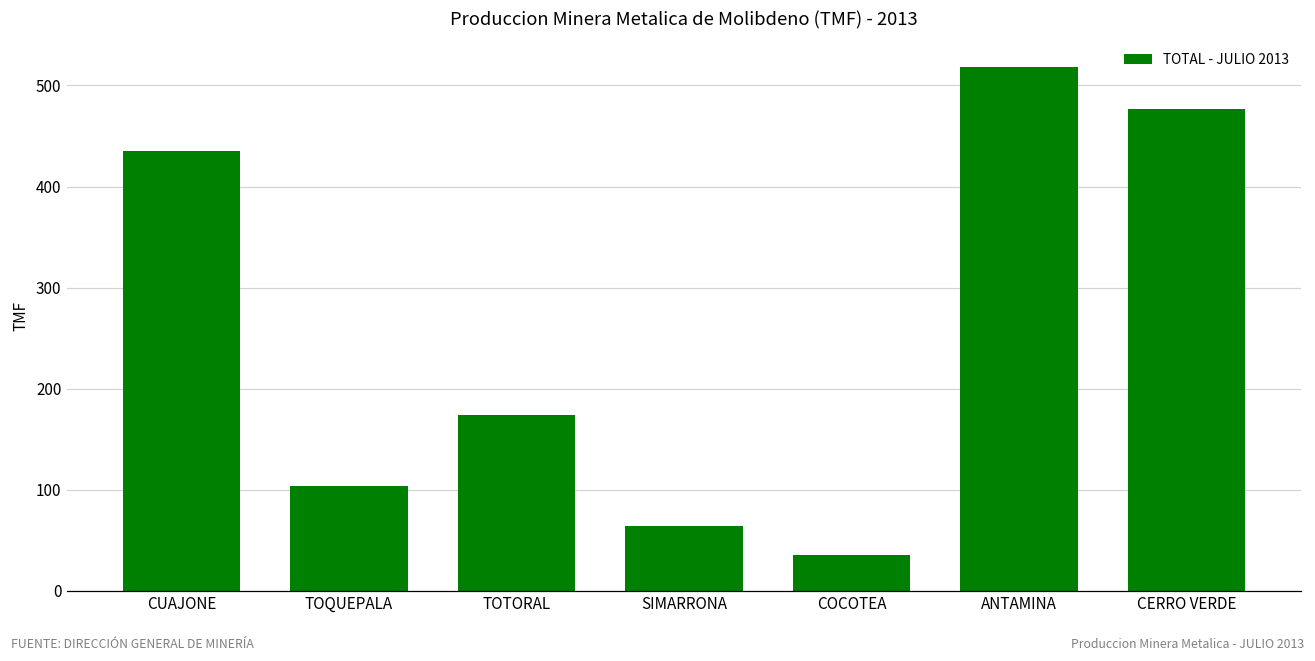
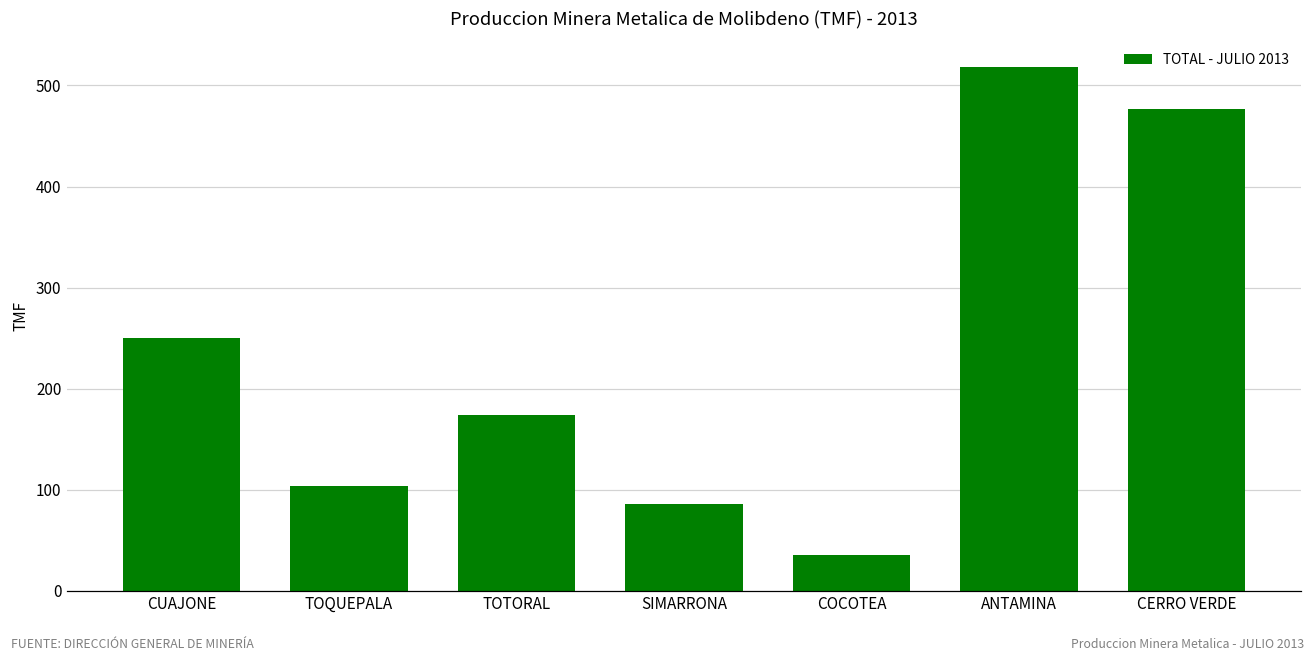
  {
-   "CUAJONE": 430,
+   "CUAJONE": 250,
    "TOQUEPALA": 100,
    "TOTORAL": 170,
-   "SIMARRONA": 60,
+   "SIMARRONA": 90,
    "COCOTEA": 40,
    "ANTAMINA": 520,
    "CERRO VERDE": 480
  }
